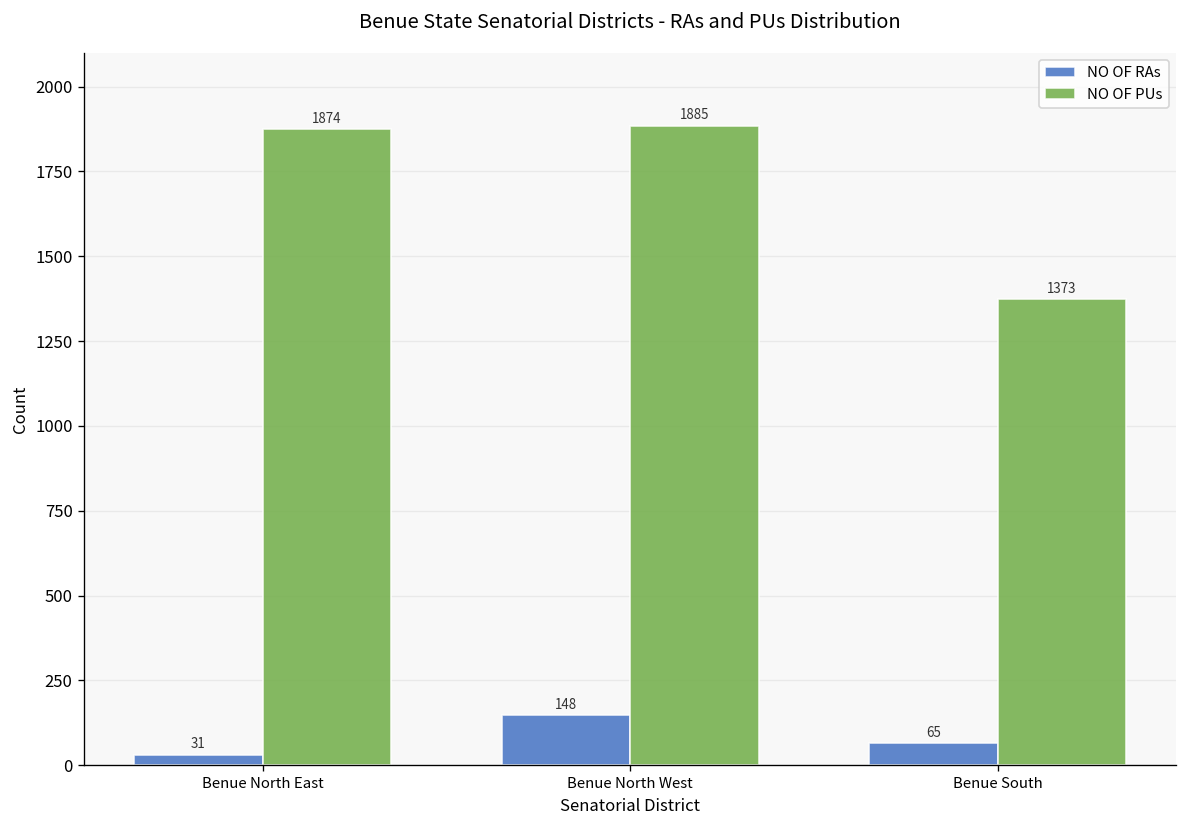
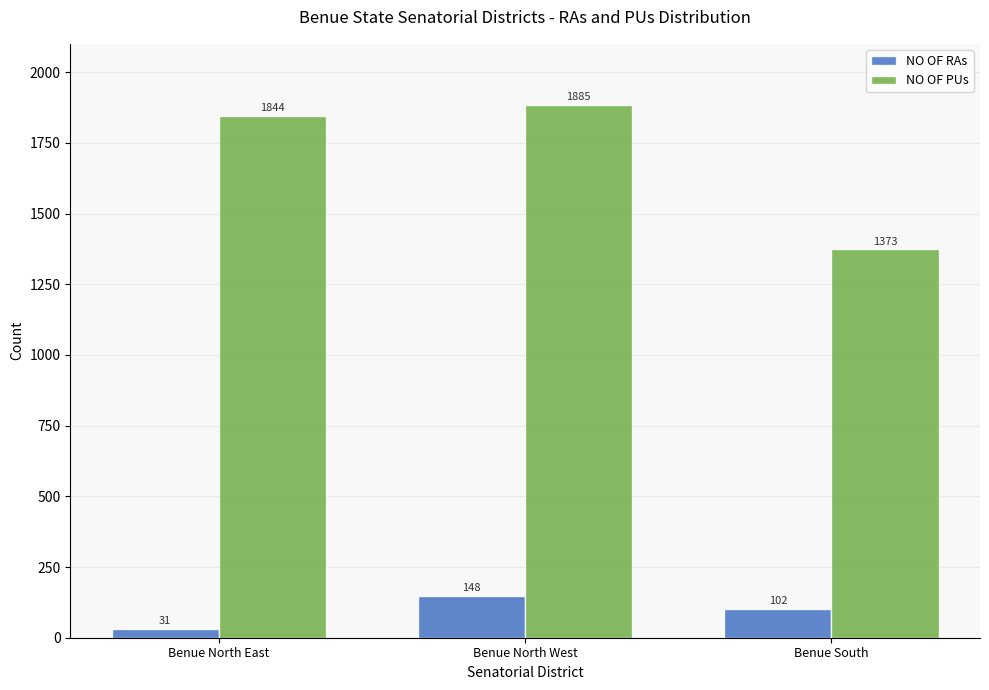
  {
    "NO OF RAs": {
      "Benue North East": 31,
      "Benue North West": 148,
-     "Benue South": 65
+     "Benue South": 102
    },
    "NO OF PUs": {
-     "Benue North East": 1874,
+     "Benue North East": 1844,
      "Benue North West": 1885,
      "Benue South": 1373
    }
  }
